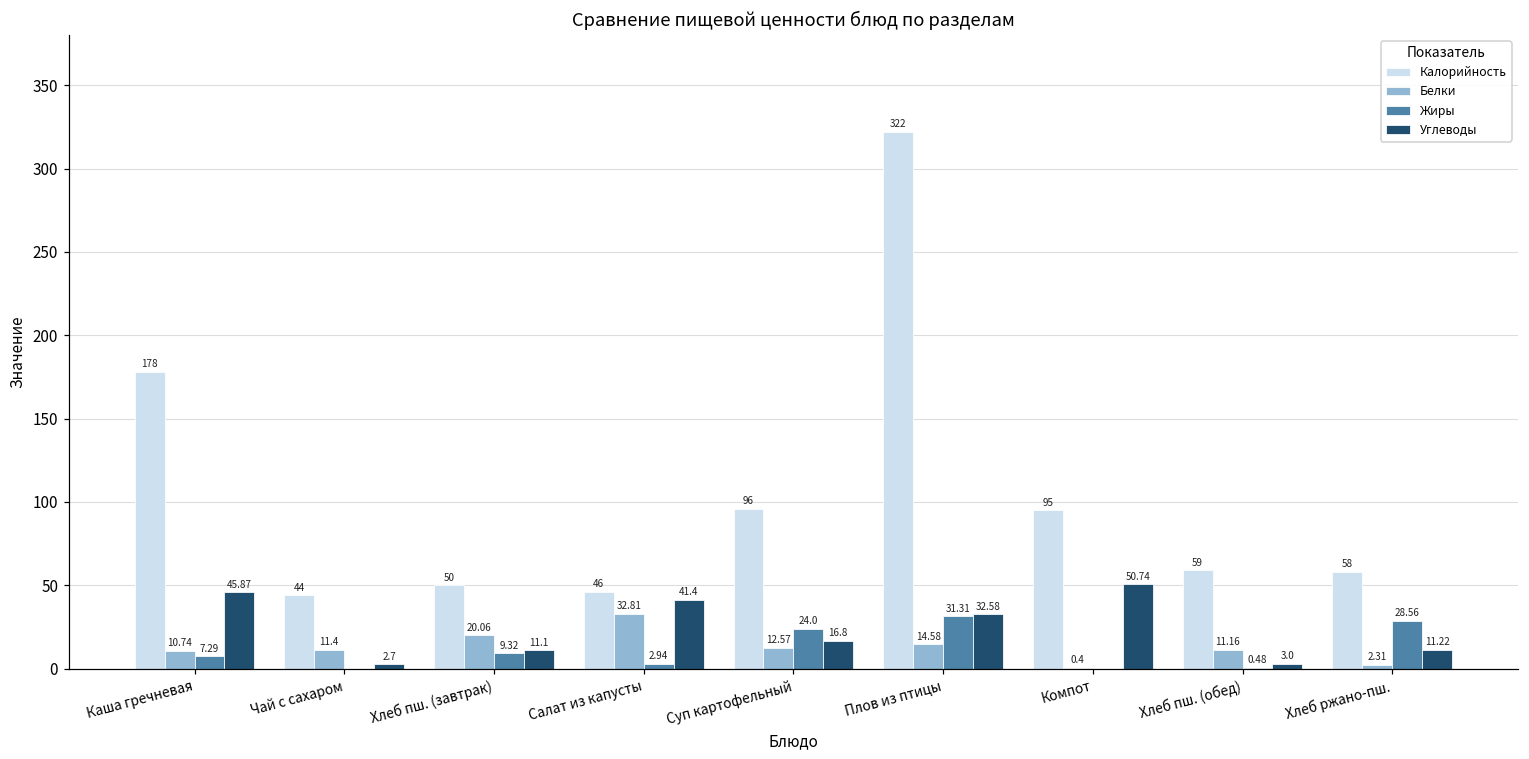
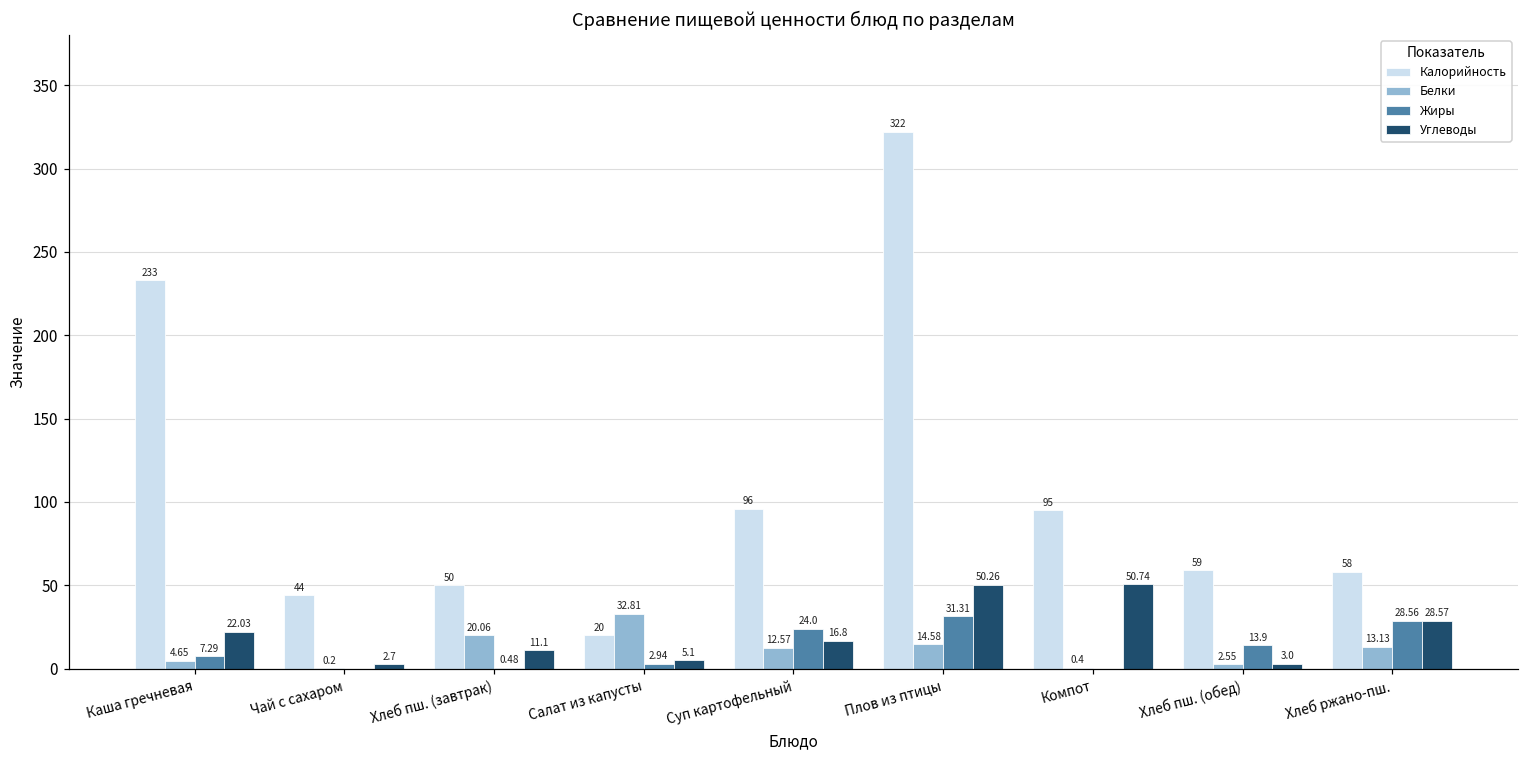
  {
    "Калорийность": {
-     "Каша гречневая": 178,
+     "Каша гречневая": 233,
      "Чай с сахаром": 44,
      "Хлеб пш. (завтрак)": 50,
-     "Салат из капусты": 46,
+     "Салат из капусты": 20,
      "Суп картофельный": 96,
      "Плов из птицы": 322,
      "Компот": 95,
      "Хлеб пш. (обед)": 59,
      "Хлеб ржано-пш.": 58
    },
    "Белки": {
-     "Каша гречневая": 10.74,
-     "Чай с сахаром": 11.4,
+     "Каша гречневая": 4.65,
+     "Чай с сахаром": 0.2,
      "Хлеб пш. (завтрак)": 20.06,
      "Салат из капусты": 32.81,
      "Суп картофельный": 12.57,
      "Плов из птицы": 14.58,
      "Компот": 0.4,
-     "Хлеб пш. (обед)": 11.16,
-     "Хлеб ржано-пш.": 2.31
+     "Хлеб пш. (обед)": 2.55,
+     "Хлеб ржано-пш.": 13.13
    },
    "Жиры": {
      "Каша гречневая": 7.29,
-     "Хлеб пш. (завтрак)": 9.32,
+     "Хлеб пш. (завтрак)": 0.48,
      "Салат из капусты": 2.94,
      "Суп картофельный": 24.0,
      "Плов из птицы": 31.31,
-     "Хлеб пш. (обед)": 0.48,
+     "Хлеб пш. (обед)": 13.9,
      "Хлеб ржано-пш.": 28.56
    },
    "Углеводы": {
-     "Каша гречневая": 45.87,
+     "Каша гречневая": 22.03,
      "Чай с сахаром": 2.7,
      "Хлеб пш. (завтрак)": 11.1,
-     "Салат из капусты": 41.4,
+     "Салат из капусты": 5.1,
      "Суп картофельный": 16.8,
-     "Плов из птицы": 32.58,
+     "Плов из птицы": 50.26,
      "Компот": 50.74,
      "Хлеб пш. (обед)": 3.0,
-     "Хлеб ржано-пш.": 11.22
+     "Хлеб ржано-пш.": 28.57
    }
  }
